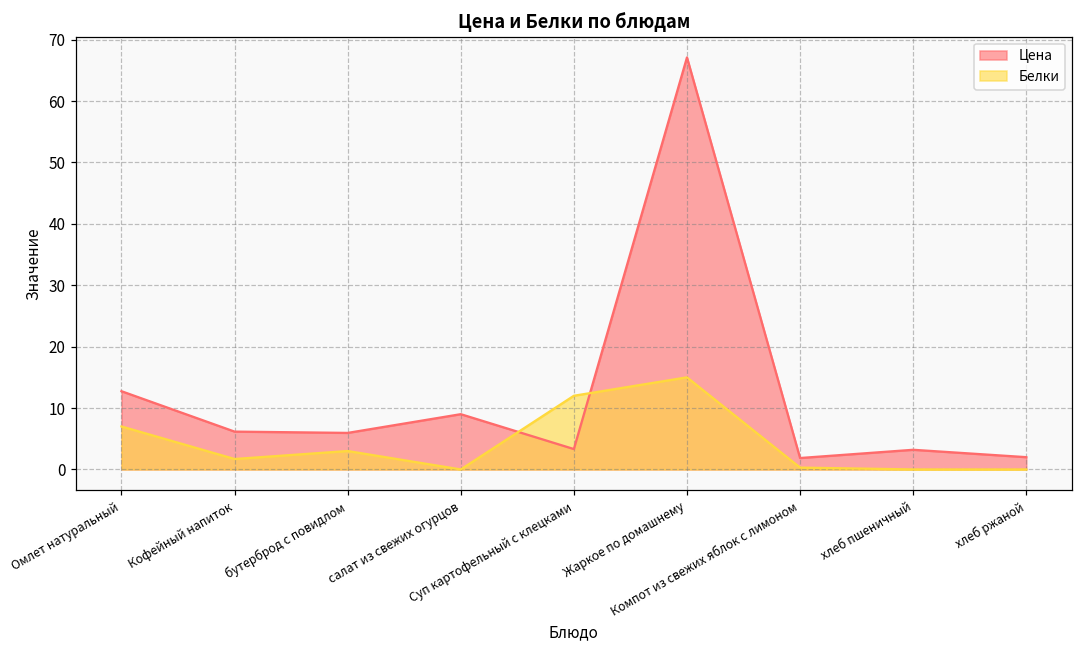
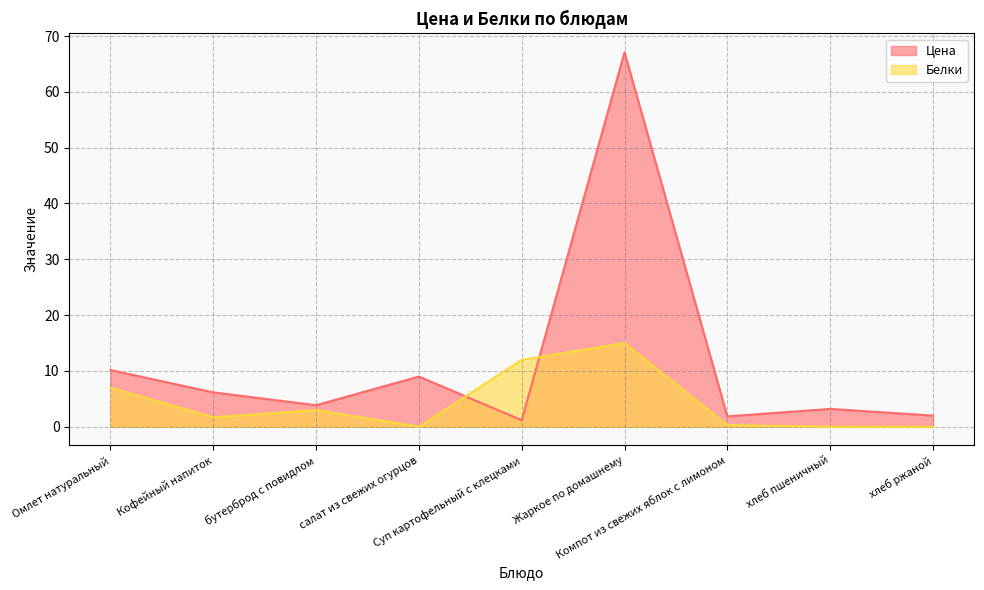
  {
    "Цена": {
-     "Омлет натуральный": 13,
+     "Омлет натуральный": 10,
      "Кофейный напиток": 6,
-     "бутерброд с повидлом": 6,
+     "бутерброд с повидлом": 4,
      "салат из свежих огурцов": 9,
-     "Суп картофельный с клецками": 3,
+     "Суп картофельный с клецками": 1,
      "Жаркое по домашнему": 67,
      "Компот из свежих яблок с лимоном": 2,
      "хлеб пшеничный": 3,
      "хлеб ржаной": 2
    },
    "Белки": {
      "Омлет натуральный": 7,
      "Кофейный напиток": 2,
      "бутерброд с повидлом": 3,
      "салат из свежих огурцов": 0,
      "Суп картофельный с клецками": 12,
      "Жаркое по домашнему": 15,
      "Компот из свежих яблок с лимоном": 0,
      "хлеб пшеничный": 0,
      "хлеб ржаной": 0
    }
  }
